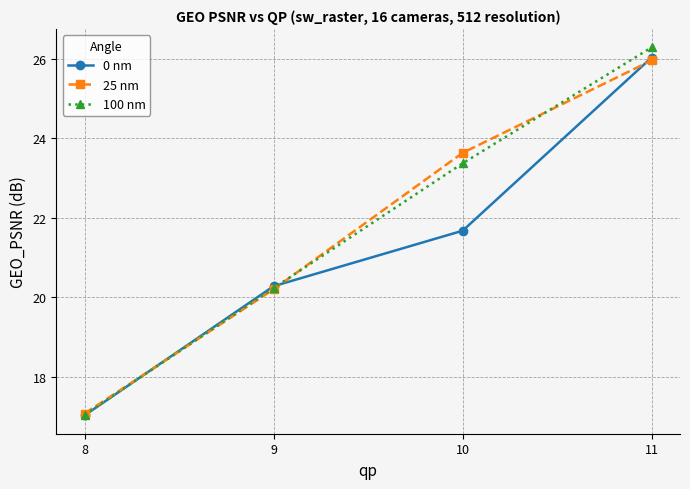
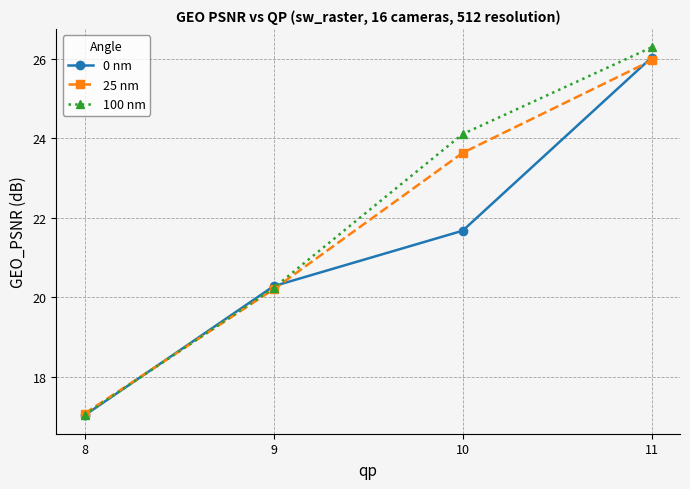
  {
    "0 nm": {
      "10": 21.7,
      "11": 26.0
    },
    "25 nm": {
      "10": 23.6,
      "11": 26.0
    },
    "100 nm": {
-     "10": 23.4,
+     "10": 24.1,
      "11": 26.3
    }
  }
